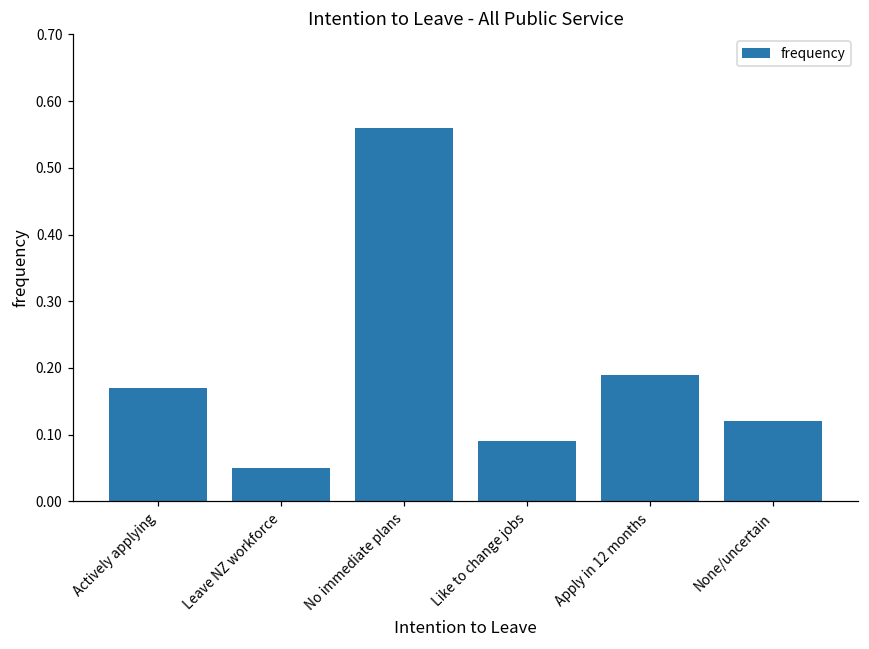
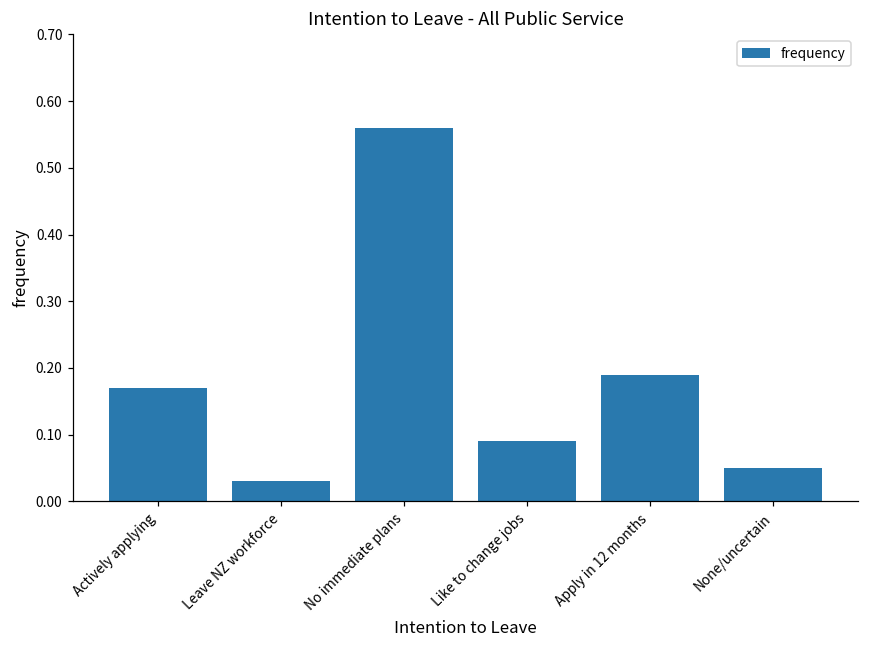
  {
    "Actively applying": 0.17,
-   "Leave NZ workforce": 0.05,
+   "Leave NZ workforce": 0.03,
    "No immediate plans": 0.56,
    "Like to change jobs": 0.09,
    "Apply in 12 months": 0.19,
-   "None/uncertain": 0.12
+   "None/uncertain": 0.05
  }
